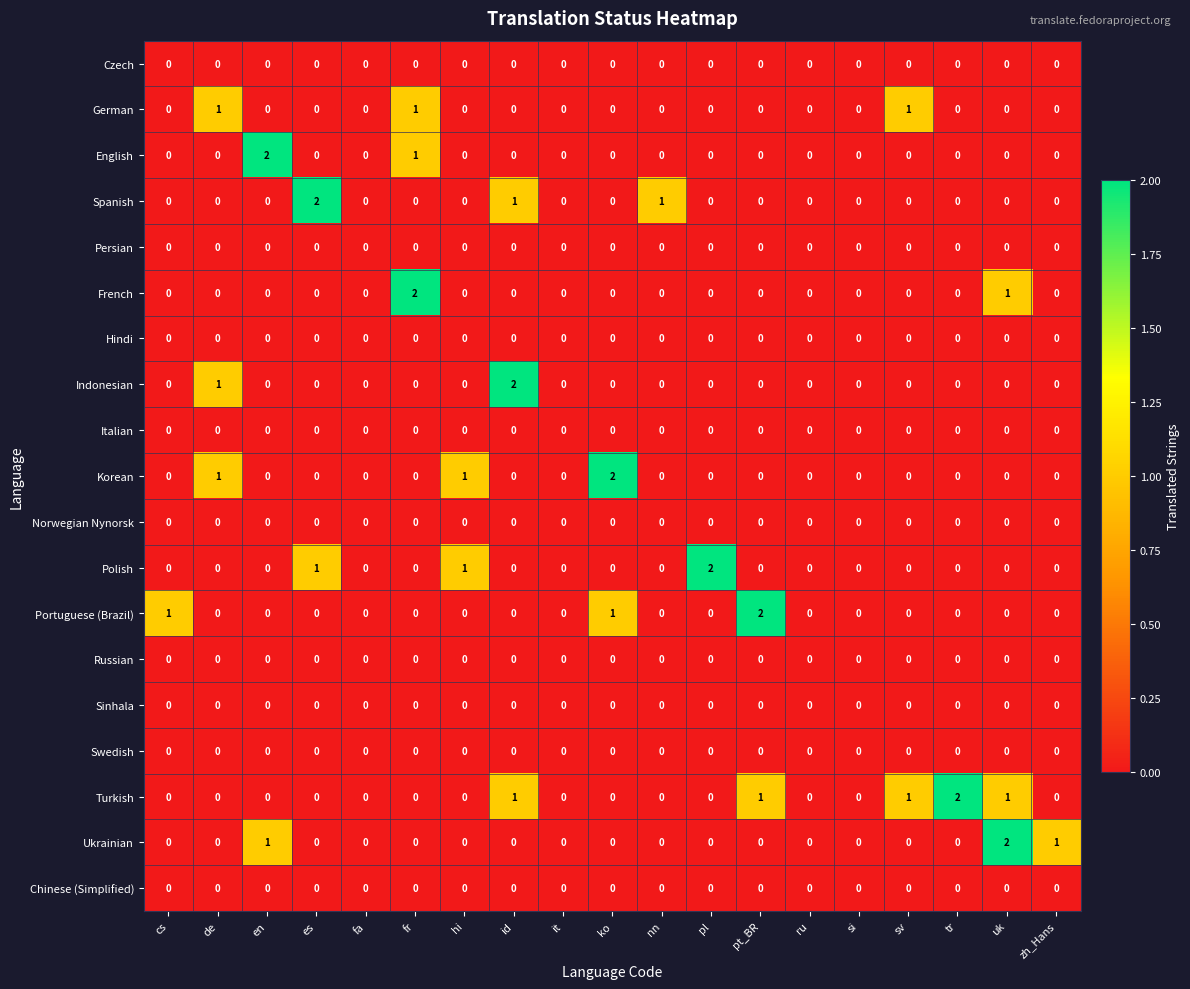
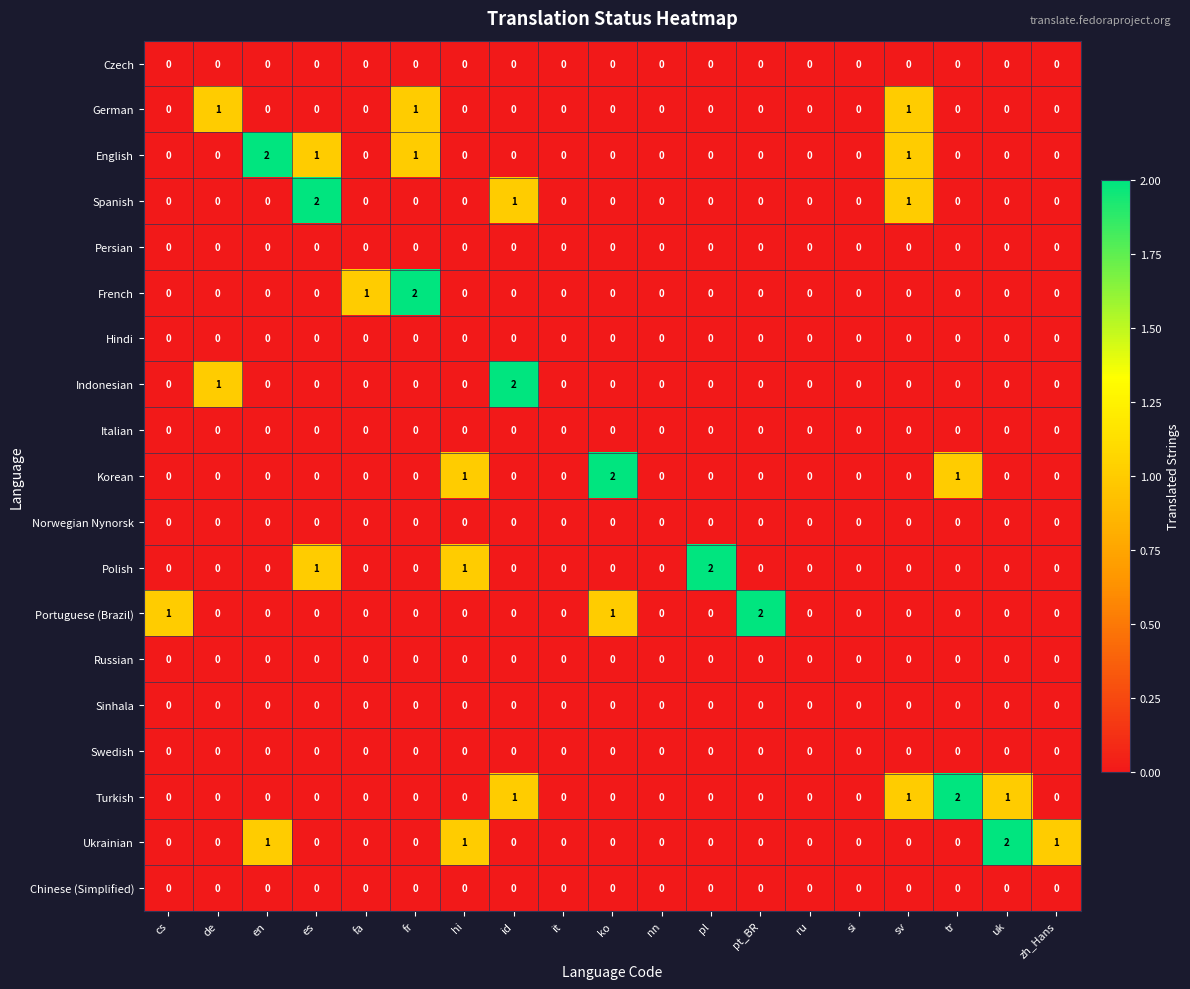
  {
    "English": {
      "cs": 0,
      "de": 0,
      "en": 2,
-     "es": 0,
+     "es": 1,
      "fa": 0,
      "fr": 1,
      "hi": 0,
      "id": 0,
      "it": 0,
      "ko": 0,
      "nn": 0,
      "pl": 0,
      "pt_BR": 0,
      "ru": 0,
      "si": 0,
-     "sv": 0,
+     "sv": 1,
      "tr": 0,
      "uk": 0,
      "zh_Hans": 0
    },
    "Spanish": {
      "cs": 0,
      "de": 0,
      "en": 0,
      "es": 2,
      "fa": 0,
      "fr": 0,
      "hi": 0,
      "id": 1,
      "it": 0,
      "ko": 0,
-     "nn": 1,
+     "nn": 0,
      "pl": 0,
      "pt_BR": 0,
      "ru": 0,
      "si": 0,
-     "sv": 0,
+     "sv": 1,
      "tr": 0,
      "uk": 0,
      "zh_Hans": 0
    },
    "French": {
      "cs": 0,
      "de": 0,
      "en": 0,
      "es": 0,
-     "fa": 0,
+     "fa": 1,
      "fr": 2,
      "hi": 0,
      "id": 0,
      "it": 0,
      "ko": 0,
      "nn": 0,
      "pl": 0,
      "pt_BR": 0,
      "ru": 0,
      "si": 0,
      "sv": 0,
      "tr": 0,
-     "uk": 1,
+     "uk": 0,
      "zh_Hans": 0
    },
    "Korean": {
      "cs": 0,
-     "de": 1,
+     "de": 0,
      "en": 0,
      "es": 0,
      "fa": 0,
      "fr": 0,
      "hi": 1,
      "id": 0,
      "it": 0,
      "ko": 2,
      "nn": 0,
      "pl": 0,
      "pt_BR": 0,
      "ru": 0,
      "si": 0,
      "sv": 0,
-     "tr": 0,
+     "tr": 1,
      "uk": 0,
      "zh_Hans": 0
    },
    "Turkish": {
      "cs": 0,
      "de": 0,
      "en": 0,
      "es": 0,
      "fa": 0,
      "fr": 0,
      "hi": 0,
      "id": 1,
      "it": 0,
      "ko": 0,
      "nn": 0,
      "pl": 0,
-     "pt_BR": 1,
+     "pt_BR": 0,
      "ru": 0,
      "si": 0,
      "sv": 1,
      "tr": 2,
      "uk": 1,
      "zh_Hans": 0
    },
    "Ukrainian": {
      "cs": 0,
      "de": 0,
      "en": 1,
      "es": 0,
      "fa": 0,
      "fr": 0,
-     "hi": 0,
+     "hi": 1,
      "id": 0,
      "it": 0,
      "ko": 0,
      "nn": 0,
      "pl": 0,
      "pt_BR": 0,
      "ru": 0,
      "si": 0,
      "sv": 0,
      "tr": 0,
      "uk": 2,
      "zh_Hans": 1
    }
  }
